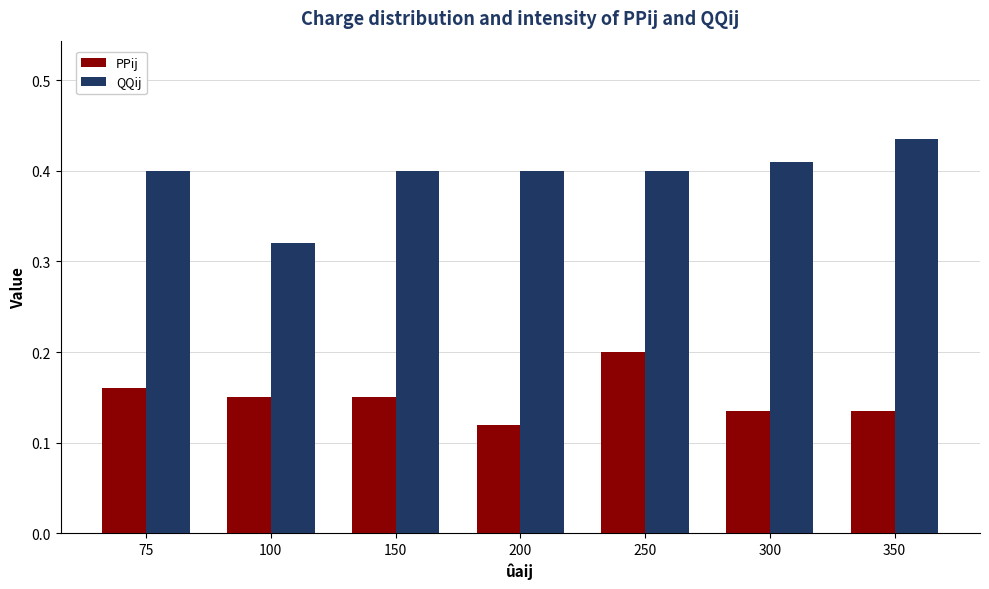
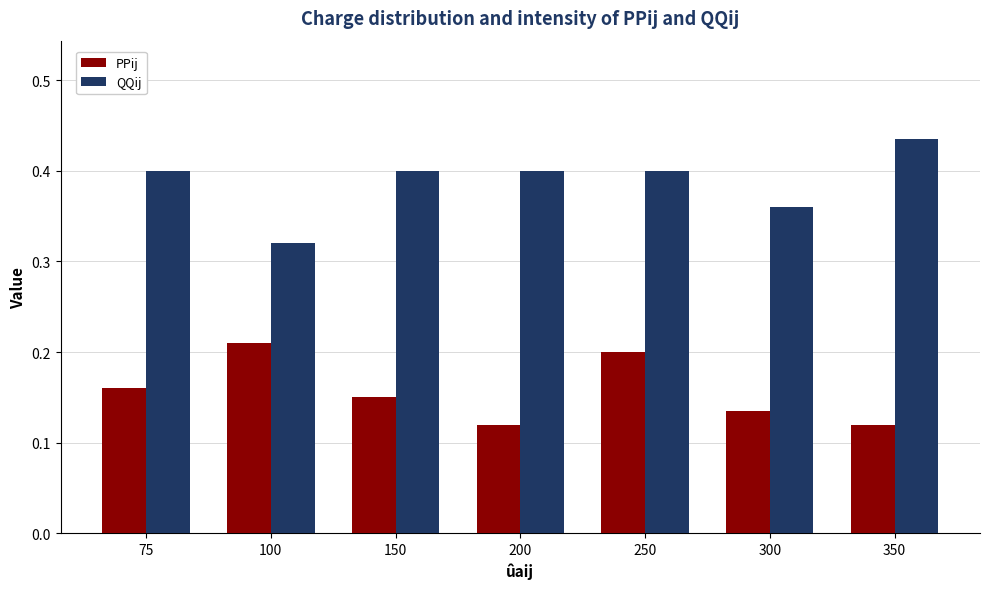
  {
    "PPij": {
      "75": 0.16,
-     "100": 0.15,
+     "100": 0.21,
      "150": 0.15,
      "200": 0.12,
      "250": 0.20,
      "300": 0.14,
-     "350": 0.14
+     "350": 0.12
    },
    "QQij": {
      "75": 0.40,
      "100": 0.32,
      "150": 0.40,
      "200": 0.40,
      "250": 0.40,
-     "300": 0.41,
+     "300": 0.36,
      "350": 0.44
    }
  }
